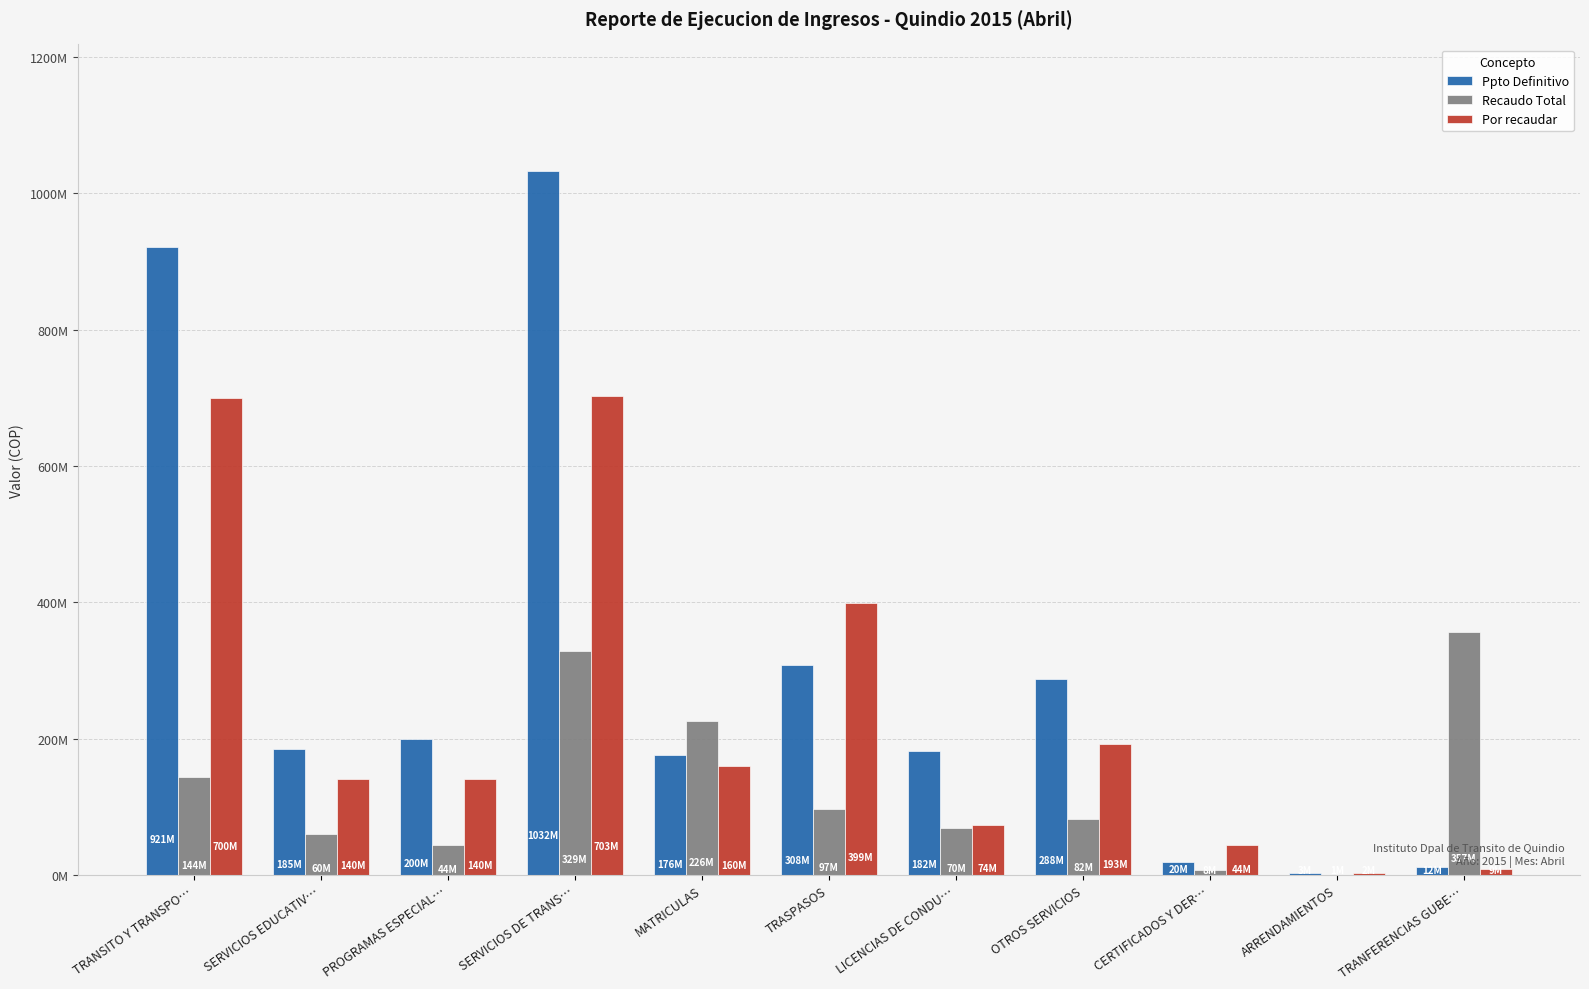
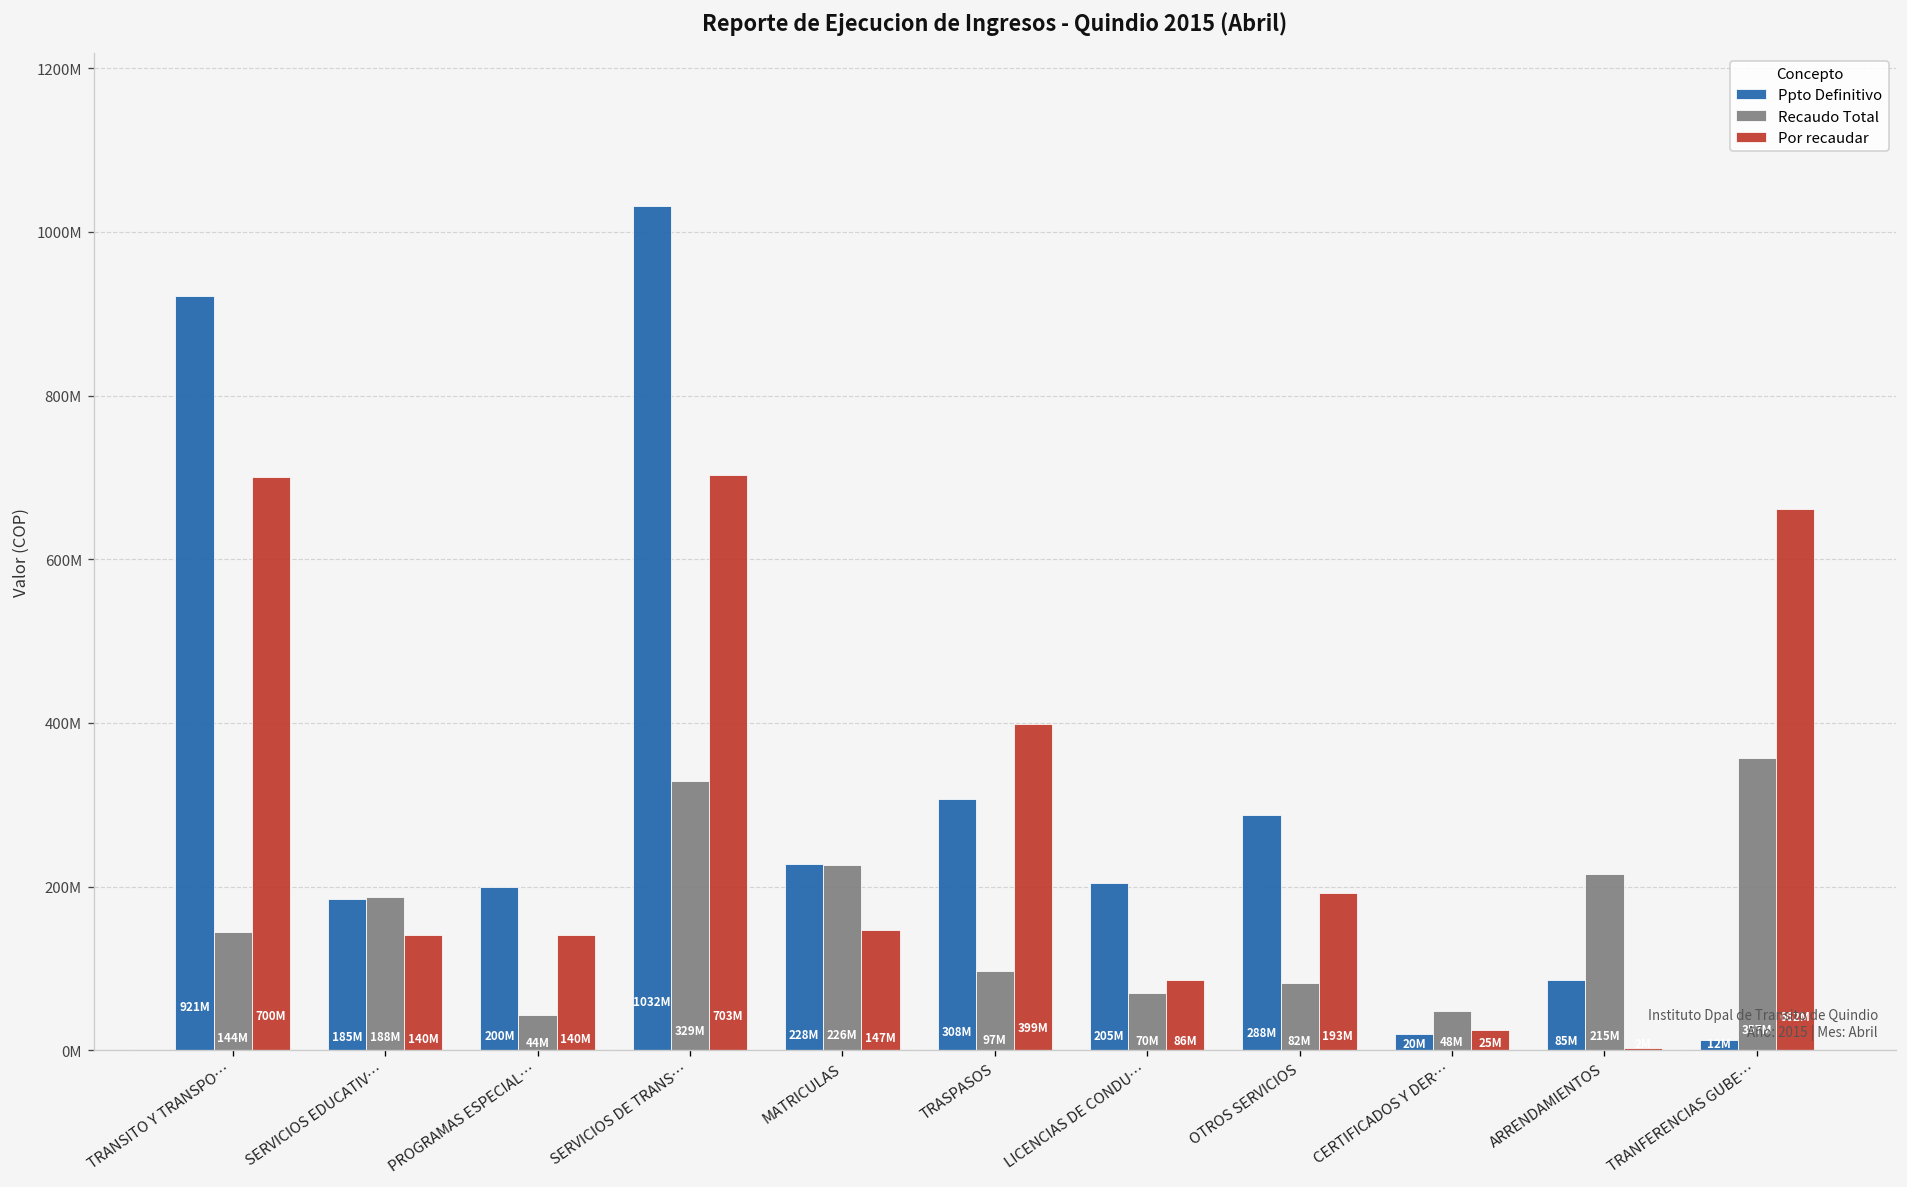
  {
    "Ppto Definitivo": {
      "TRANSITO Y TRANSPO…": "921M",
      "SERVICIOS EDUCATIV…": "185M",
      "PROGRAMAS ESPECIAL…": "200M",
      "SERVICIOS DE TRANS…": "1032M",
-     "MATRICULAS": "176M",
+     "MATRICULAS": "228M",
      "TRASPASOS": "308M",
-     "LICENCIAS DE CONDU…": "182M",
+     "LICENCIAS DE CONDU…": "205M",
      "OTROS SERVICIOS": "288M",
      "CERTIFICADOS Y DER…": "20M",
-     "ARRENDAMIENTOS": "0"
+     "ARRENDAMIENTOS": "90000000"
    },
    "Recaudo Total": {
      "TRANSITO Y TRANSPO…": "144M",
-     "SERVICIOS EDUCATIV…": "60M",
+     "SERVICIOS EDUCATIV…": "188M",
      "PROGRAMAS ESPECIAL…": "44M",
      "SERVICIOS DE TRANS…": "329M",
      "MATRICULAS": "226M",
      "TRASPASOS": "97M",
      "LICENCIAS DE CONDU…": "70M",
      "OTROS SERVICIOS": "82M",
-     "CERTIFICADOS Y DER…": "10000000",
-     "ARRENDAMIENTOS": "0"
+     "CERTIFICADOS Y DER…": "50000000",
+     "ARRENDAMIENTOS": "220000000"
    },
    "Por recaudar": {
      "TRANSITO Y TRANSPO…": "700M",
      "SERVICIOS EDUCATIV…": "140M",
      "PROGRAMAS ESPECIAL…": "140M",
      "SERVICIOS DE TRANS…": "703M",
-     "MATRICULAS": "160M",
+     "MATRICULAS": "147M",
      "TRASPASOS": "399M",
-     "LICENCIAS DE CONDU…": "74M",
+     "LICENCIAS DE CONDU…": "86M",
      "OTROS SERVICIOS": "193M",
-     "CERTIFICADOS Y DER…": "44M",
-     "TRANFERENCIAS GUBE…": "10000000"
+     "CERTIFICADOS Y DER…": "25M",
+     "TRANFERENCIAS GUBE…": "660000000"
    }
  }
